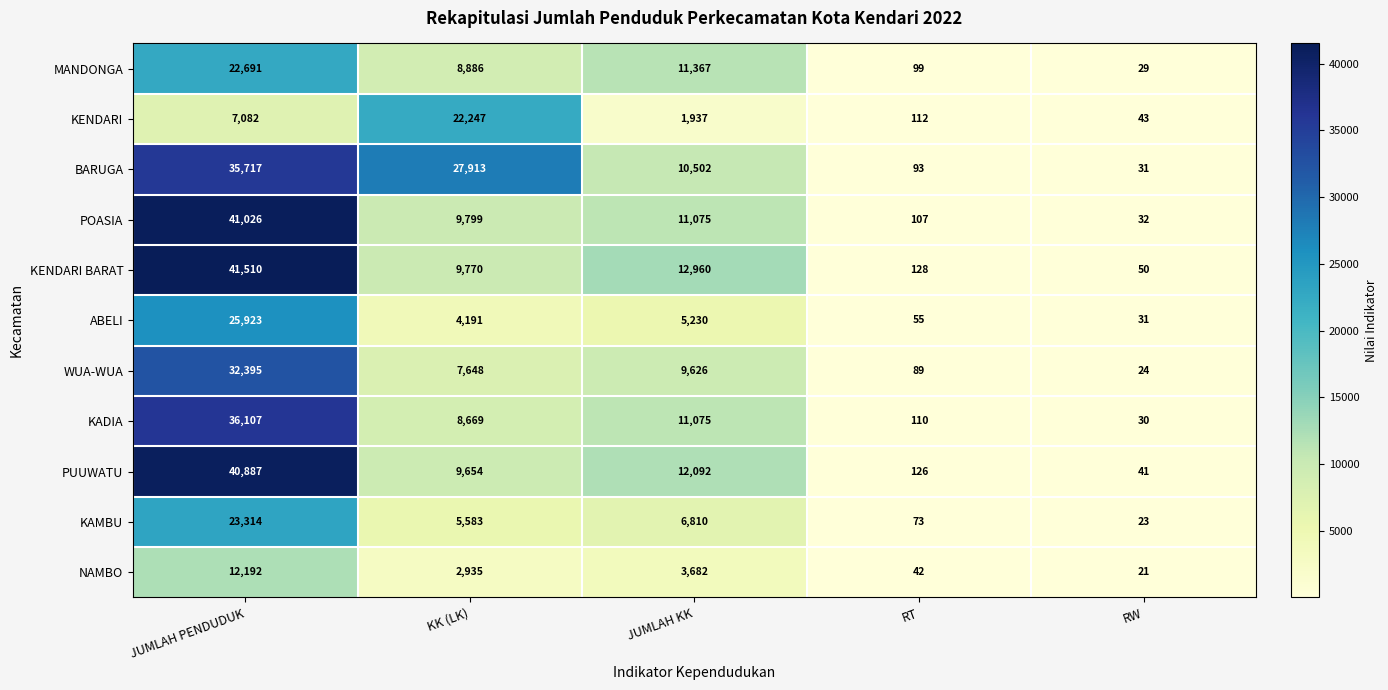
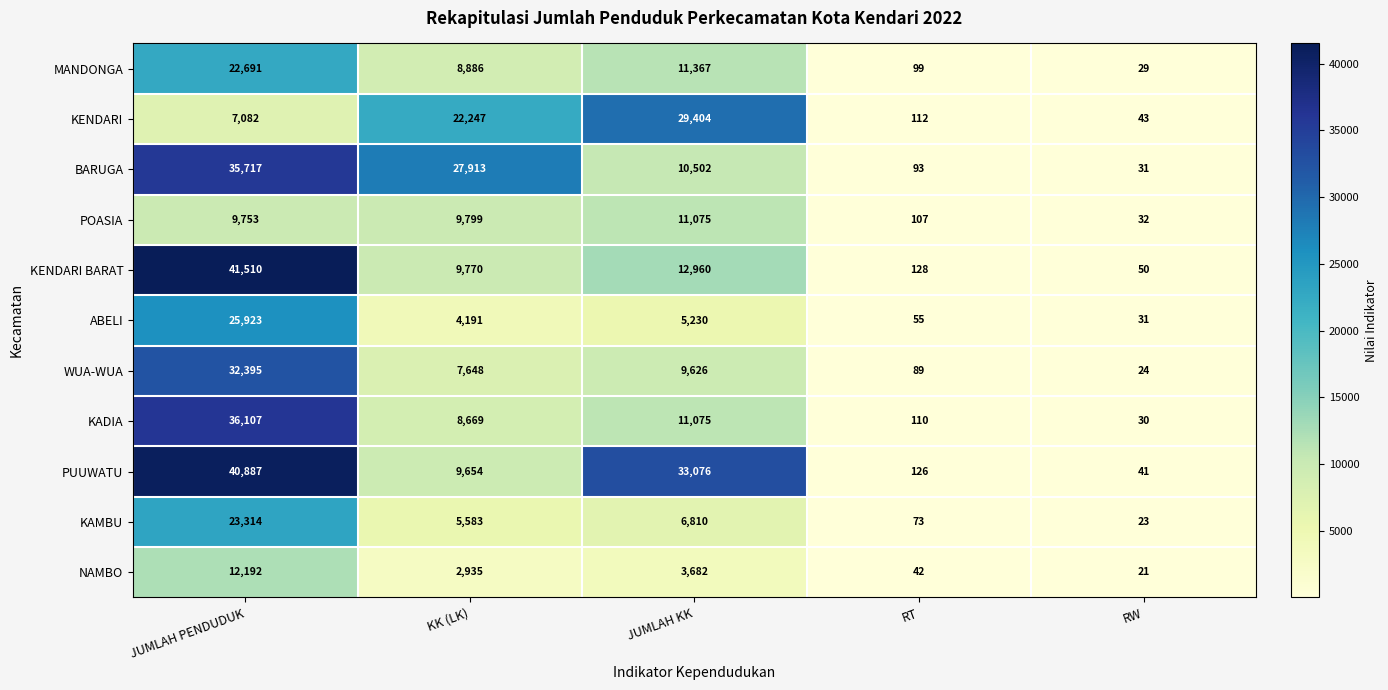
  {
    "MANDONGA": {
      "JUMLAH PENDUDUK": "22,691",
      "KK (LK)": "8,886",
      "JUMLAH KK": "11,367",
      "RT": "99",
      "RW": "29"
    },
    "KENDARI": {
      "JUMLAH PENDUDUK": "7,082",
      "KK (LK)": "22,247",
-     "JUMLAH KK": "1,937",
+     "JUMLAH KK": "29,404",
      "RT": "112",
      "RW": "43"
    },
    "BARUGA": {
      "JUMLAH PENDUDUK": "35,717",
      "KK (LK)": "27,913",
      "JUMLAH KK": "10,502",
      "RT": "93",
      "RW": "31"
    },
    "POASIA": {
-     "JUMLAH PENDUDUK": "41,026",
+     "JUMLAH PENDUDUK": "9,753",
      "KK (LK)": "9,799",
      "JUMLAH KK": "11,075",
      "RT": "107",
      "RW": "32"
    },
    "KENDARI BARAT": {
      "JUMLAH PENDUDUK": "41,510",
      "KK (LK)": "9,770",
      "JUMLAH KK": "12,960",
      "RT": "128",
      "RW": "50"
    },
    "ABELI": {
      "JUMLAH PENDUDUK": "25,923",
      "KK (LK)": "4,191",
      "JUMLAH KK": "5,230",
      "RT": "55",
      "RW": "31"
    },
    "WUA-WUA": {
      "JUMLAH PENDUDUK": "32,395",
      "KK (LK)": "7,648",
      "JUMLAH KK": "9,626",
      "RT": "89",
      "RW": "24"
    },
    "KADIA": {
      "JUMLAH PENDUDUK": "36,107",
      "KK (LK)": "8,669",
      "JUMLAH KK": "11,075",
      "RT": "110",
      "RW": "30"
    },
    "PUUWATU": {
      "JUMLAH PENDUDUK": "40,887",
      "KK (LK)": "9,654",
-     "JUMLAH KK": "12,092",
+     "JUMLAH KK": "33,076",
      "RT": "126",
      "RW": "41"
    },
    "KAMBU": {
      "JUMLAH PENDUDUK": "23,314",
      "KK (LK)": "5,583",
      "JUMLAH KK": "6,810",
      "RT": "73",
      "RW": "23"
    },
    "NAMBO": {
      "JUMLAH PENDUDUK": "12,192",
      "KK (LK)": "2,935",
      "JUMLAH KK": "3,682",
      "RT": "42",
      "RW": "21"
    }
  }
